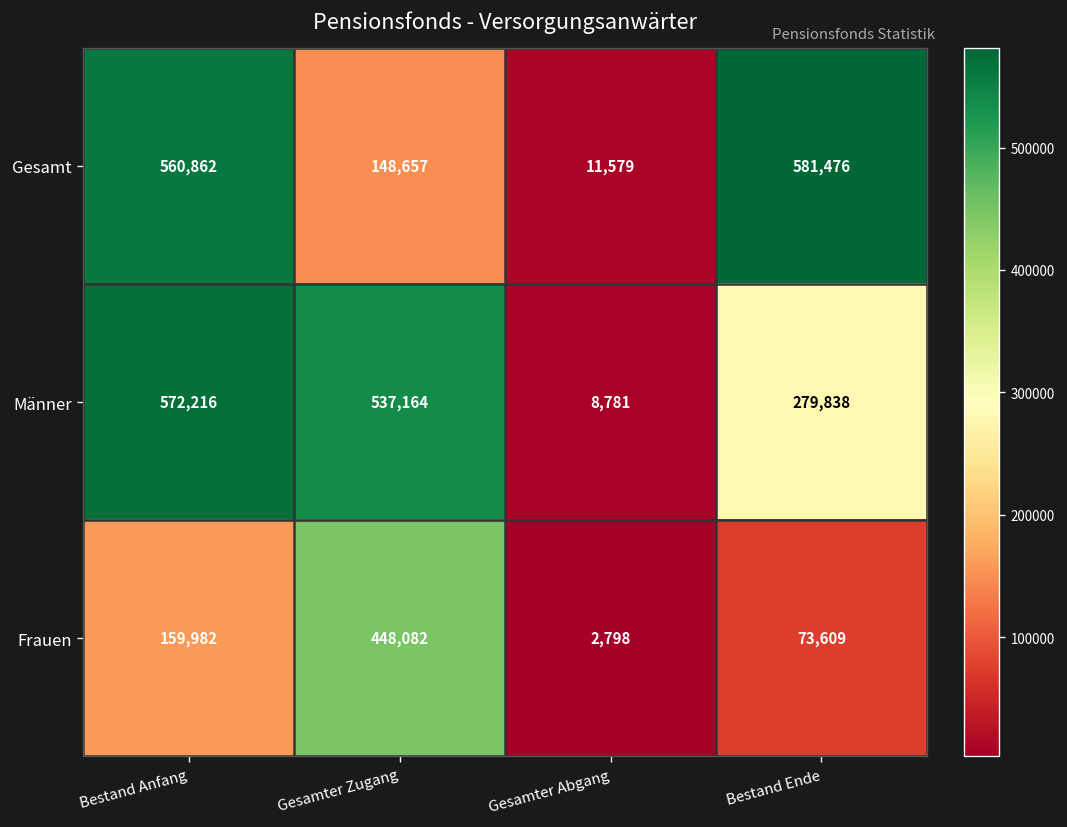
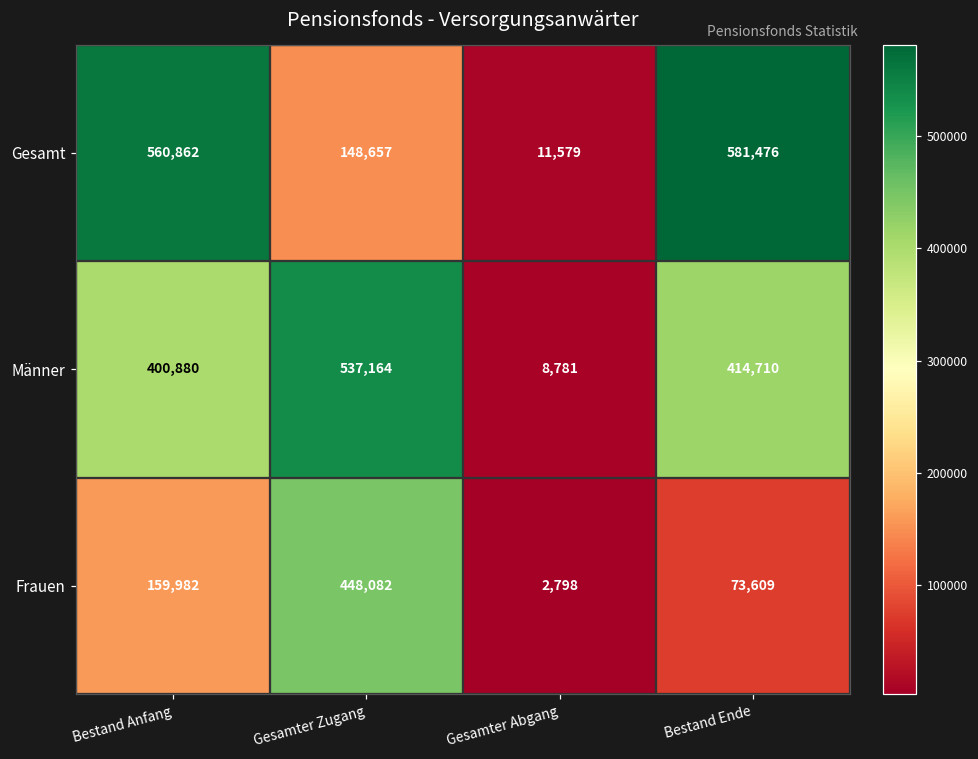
  {
    "Gesamt": {
      "Bestand Anfang": "560,862",
      "Gesamter Zugang": "148,657",
      "Gesamter Abgang": "11,579",
      "Bestand Ende": "581,476"
    },
    "Männer": {
-     "Bestand Anfang": "572,216",
+     "Bestand Anfang": "400,880",
      "Gesamter Zugang": "537,164",
      "Gesamter Abgang": "8,781",
-     "Bestand Ende": "279,838"
+     "Bestand Ende": "414,710"
    },
    "Frauen": {
      "Bestand Anfang": "159,982",
      "Gesamter Zugang": "448,082",
      "Gesamter Abgang": "2,798",
      "Bestand Ende": "73,609"
    }
  }
